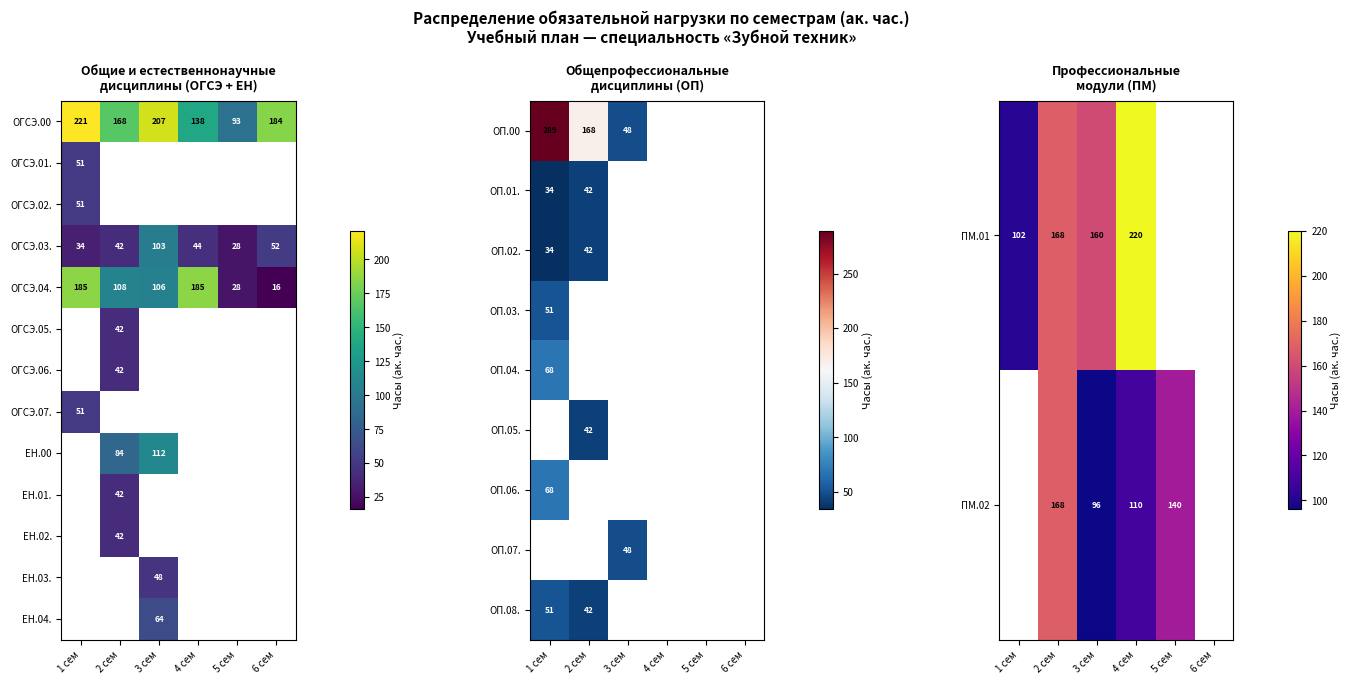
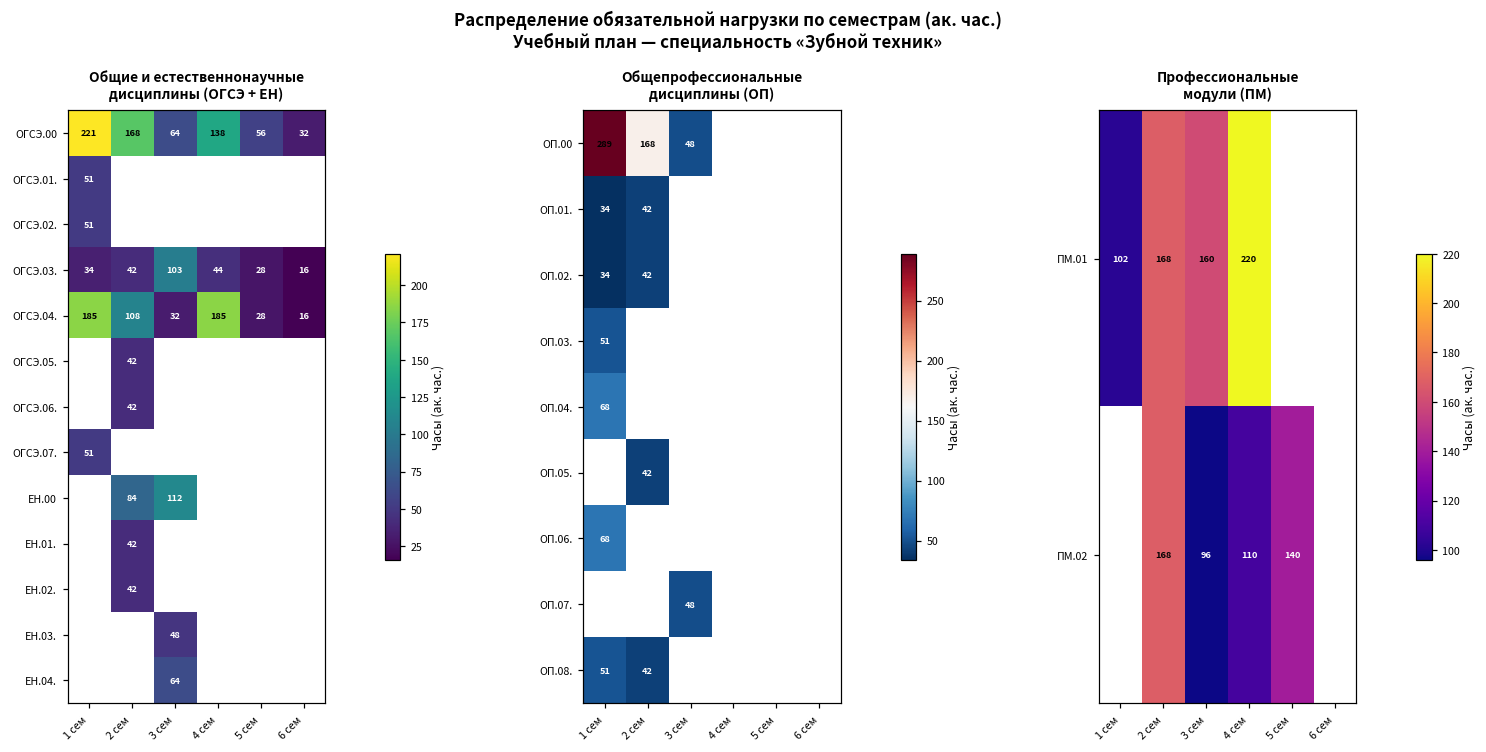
  {
    "Общие и естественнонаучные дисциплины (ОГСЭ + ЕН)": {
      "ОГСЭ.00": {
        "1 сем": 221,
        "2 сем": 168,
-       "3 сем": 207,
+       "3 сем": 64,
        "4 сем": 138,
-       "5 сем": 93,
-       "6 сем": 184
+       "5 сем": 56,
+       "6 сем": 32
      },
      "ОГСЭ.01.": {
        "1 сем": 51
      },
      "ОГСЭ.02.": {
        "1 сем": 51
      },
      "ОГСЭ.03.": {
        "1 сем": 34,
        "2 сем": 42,
        "3 сем": 103,
        "4 сем": 44,
        "5 сем": 28,
-       "6 сем": 52
+       "6 сем": 16
      },
      "ОГСЭ.04.": {
        "1 сем": 185,
        "2 сем": 108,
-       "3 сем": 106,
+       "3 сем": 32,
        "4 сем": 185,
        "5 сем": 28,
        "6 сем": 16
      },
      "ОГСЭ.05.": {
        "2 сем": 42
      },
      "ОГСЭ.06.": {
        "2 сем": 42
      },
      "ОГСЭ.07.": {
        "1 сем": 51
      },
      "ЕН.00": {
        "2 сем": 84,
        "3 сем": 112
      },
      "ЕН.01.": {
        "2 сем": 42
      },
      "ЕН.02.": {
        "2 сем": 42
      },
      "ЕН.03.": {
        "3 сем": 48
      },
      "ЕН.04.": {
        "3 сем": 64
      }
    },
    "Общепрофессиональные дисциплины (ОП)": {
      "ОП.00": {
        "1 сем": 289,
        "2 сем": 168,
        "3 сем": 48
      },
      "ОП.01.": {
        "1 сем": 34,
        "2 сем": 42
      },
      "ОП.02.": {
        "1 сем": 34,
        "2 сем": 42
      },
      "ОП.03.": {
        "1 сем": 51
      },
      "ОП.04.": {
        "1 сем": 68
      },
      "ОП.05.": {
        "2 сем": 42
      },
      "ОП.06.": {
        "1 сем": 68
      },
      "ОП.07.": {
        "3 сем": 48
      },
      "ОП.08.": {
        "1 сем": 51,
        "2 сем": 42
      }
    },
    "Профессиональные модули (ПМ)": {
      "ПМ.01": {
        "1 сем": 102,
        "2 сем": 168,
        "3 сем": 160,
        "4 сем": 220
      },
      "ПМ.02": {
        "2 сем": 168,
        "3 сем": 96,
        "4 сем": 110,
        "5 сем": 140
      }
    }
  }
